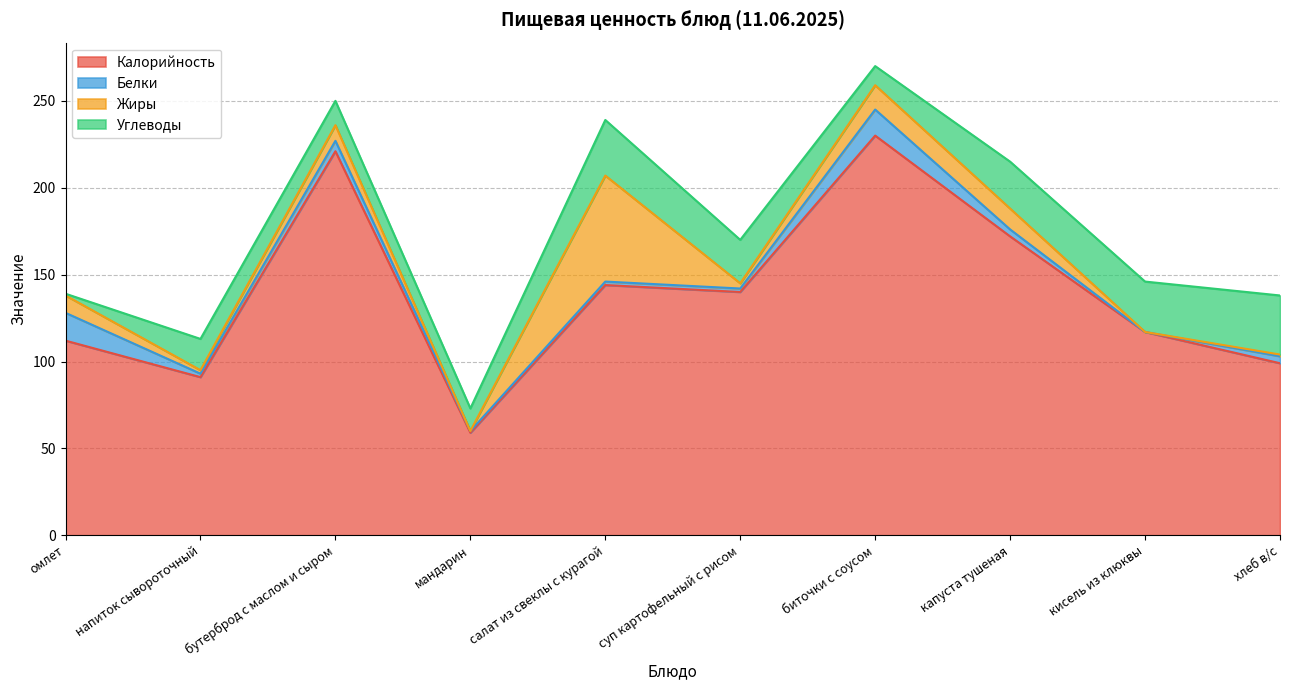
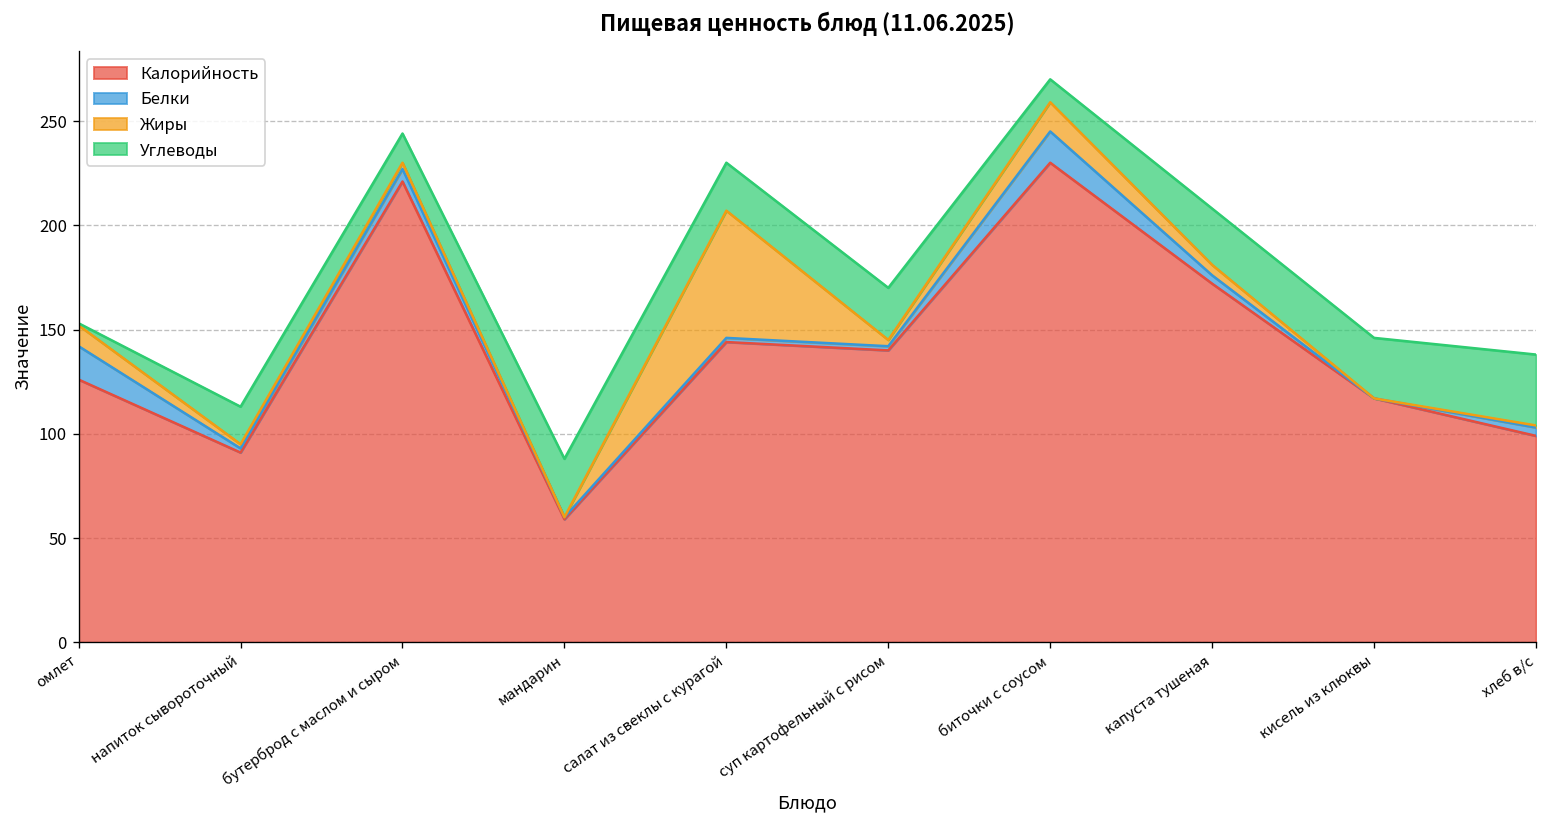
  {
    "Калорийность": {
-     "омлет": 112,
+     "омлет": 126,
      "напиток сывороточный": 91,
      "бутерброд с маслом и сыром": 221,
      "салат из свеклы с курагой": 144,
      "суп картофельный с рисом": 140,
      "биточки с соусом": 230,
      "капуста тушеная": 172,
      "хлеб в/с": 99
    },
    "Белки": {
      "омлет": 16,
      "напиток сывороточный": 2,
      "бутерброд с маслом и сыром": 6,
      "салат из свеклы с курагой": 2,
      "суп картофельный с рисом": 2,
      "биточки с соусом": 15,
      "капуста тушеная": 4
    },
    "Жиры": {
      "напиток сывороточный": 2,
-     "бутерброд с маслом и сыром": 9,
+     "бутерброд с маслом и сыром": 3,
      "салат из свеклы с курагой": 61,
      "суп картофельный с рисом": 3,
      "биточки с соусом": 14,
-     "капуста тушеная": 12
+     "капуста тушеная": 5
    },
    "Углеводы": {
      "напиток сывороточный": 18,
      "бутерброд с маслом и сыром": 14,
-     "мандарин": 13,
-     "салат из свеклы с курагой": 32,
+     "мандарин": 28,
+     "салат из свеклы с курагой": 23,
      "суп картофельный с рисом": 25,
      "биточки с соусом": 11,
      "капуста тушеная": 27,
      "кисель из клюквы": 29,
      "хлеб в/с": 34
    }
  }
